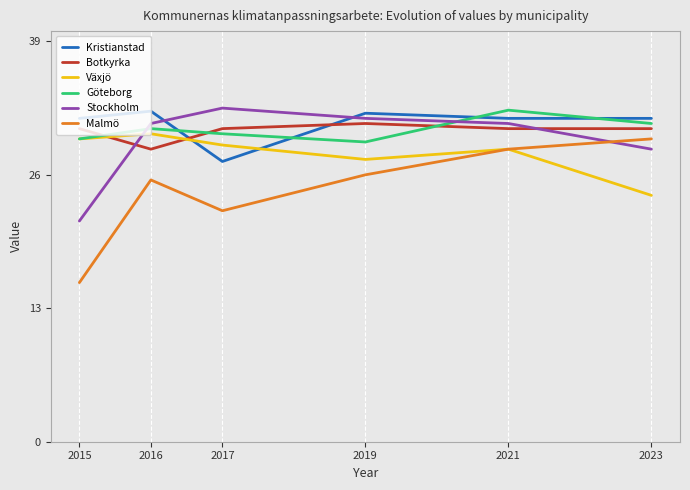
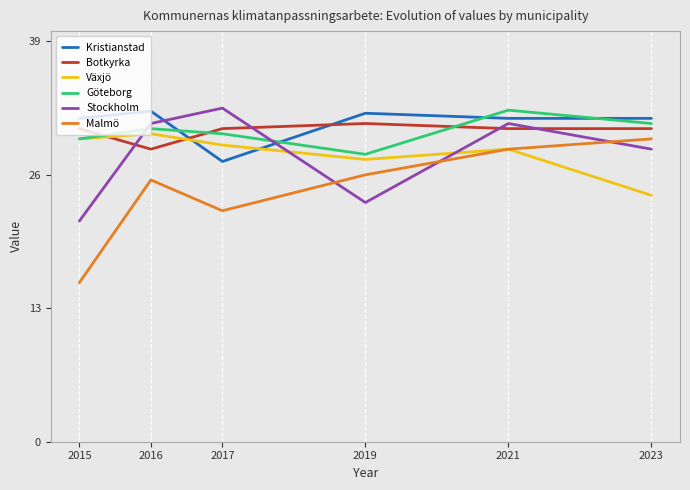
  {
    "Kristianstad": {
      "2017": 27.3,
      "2019": 32.0,
      "2021": 31.5,
      "2023": 31.5
    },
    "Botkyrka": {
      "2016": 28.5,
      "2017": 30.5,
      "2019": 31.0,
      "2021": 30.5,
      "2023": 30.5
    },
    "Växjö": {
      "2017": 28.9,
      "2019": 27.5,
      "2023": 24.0
    },
    "Göteborg": {
      "2017": 30.0,
-     "2019": 29.2,
+     "2019": 28.0,
      "2021": 32.3,
      "2023": 31.0
    },
    "Stockholm": {
      "2015": 21.5,
      "2017": 32.5,
-     "2019": 31.5,
+     "2019": 23.3,
      "2021": 31.0,
      "2023": 28.5
    },
    "Malmö": {
      "2015": 15.5,
      "2016": 25.5,
      "2017": 22.5,
      "2019": 26.0,
      "2023": 29.5
    }
  }
